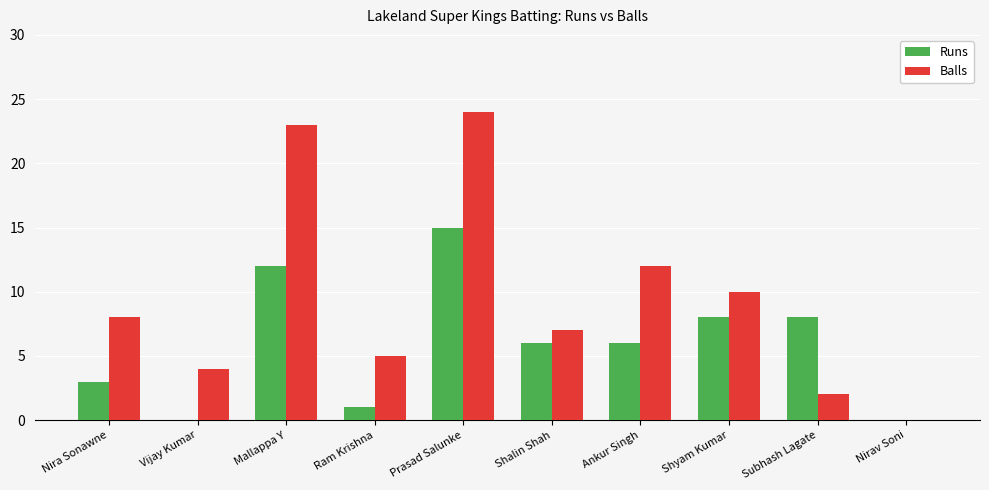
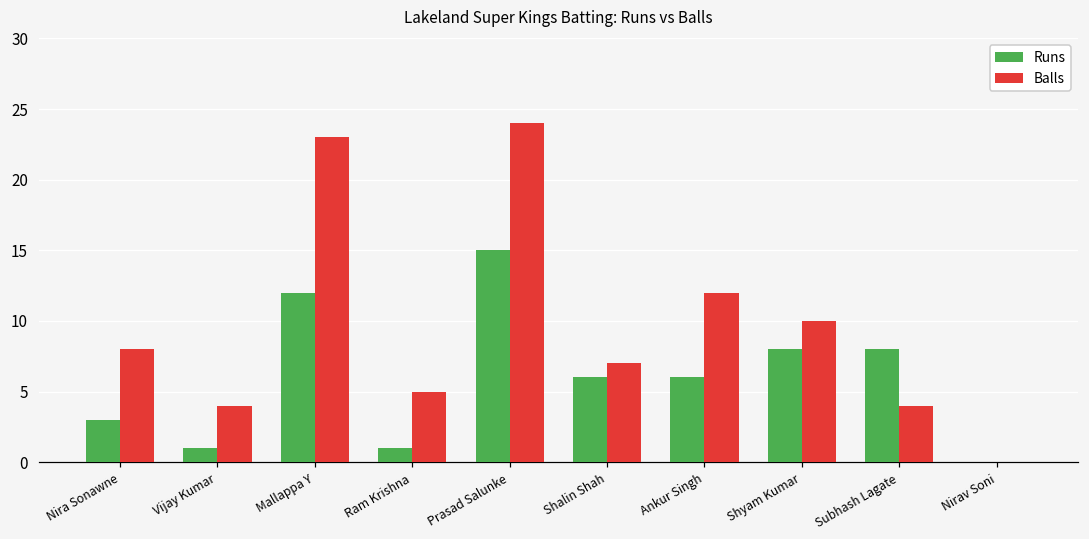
  {
    "Runs": {
      "Nira Sonawne": 3,
-     "Vijay Kumar": 0,
+     "Vijay Kumar": 1,
      "Mallappa Y": 12,
      "Ram Krishna": 1,
      "Prasad Salunke": 15,
      "Shalin Shah": 6,
      "Ankur Singh": 6,
      "Shyam Kumar": 8,
      "Subhash Lagate": 8,
      "Nirav Soni": 0
    },
    "Balls": {
      "Nira Sonawne": 8,
      "Vijay Kumar": 4,
      "Mallappa Y": 23,
      "Ram Krishna": 5,
      "Prasad Salunke": 24,
      "Shalin Shah": 7,
      "Ankur Singh": 12,
      "Shyam Kumar": 10,
-     "Subhash Lagate": 2,
+     "Subhash Lagate": 4,
      "Nirav Soni": 0
    }
  }
